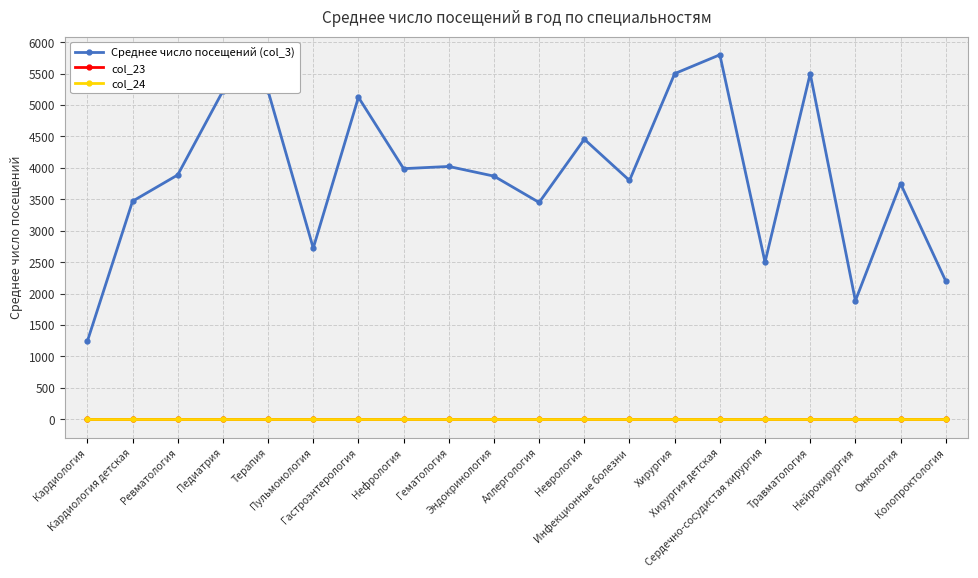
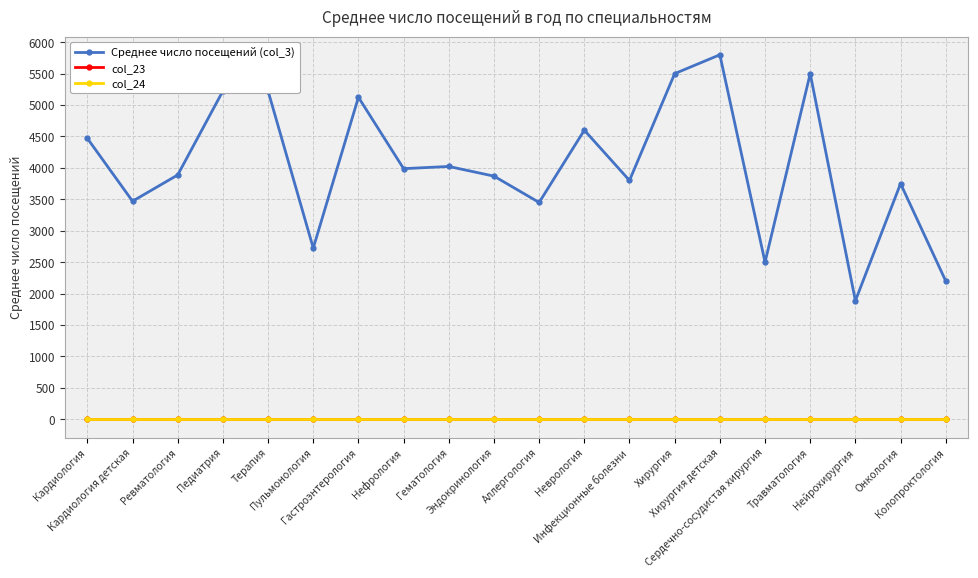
  {
    "Среднее число посещений (col_3)": {
-     "Кардиология": 1200,
+     "Кардиология": 4500,
      "Кардиология детская": 3500,
      "Ревматология": 3900,
      "Пульмонология": 2700,
      "Гастроэнтерология": 5100,
      "Нефрология": 4000,
      "Гематология": 4000,
      "Эндокринология": 3900,
      "Аллергология": 3500,
-     "Неврология": 4500,
+     "Неврология": 4600,
      "Инфекционные болезни": 3800,
      "Хирургия": 5500,
      "Хирургия детская": 5800,
      "Сердечно-сосудистая хирургия": 2500,
      "Травматология": 5500,
      "Нейрохирургия": 1900,
      "Онкология": 3800,
      "Колопроктология": 2200
    },
    "col_24": {
      "Кардиология": 0,
      "Кардиология детская": 0,
      "Ревматология": 0,
      "Педиатрия": 0,
      "Терапия": 0,
      "Пульмонология": 0,
      "Гастроэнтерология": 0,
      "Нефрология": 0,
      "Гематология": 0,
      "Эндокринология": 0,
      "Аллергология": 0,
      "Неврология": 0,
      "Инфекционные болезни": 0,
      "Хирургия": 0,
      "Хирургия детская": 0,
      "Сердечно-сосудистая хирургия": 0,
      "Травматология": 0,
      "Нейрохирургия": 0,
      "Онкология": 0,
      "Колопроктология": 0
    }
  }
